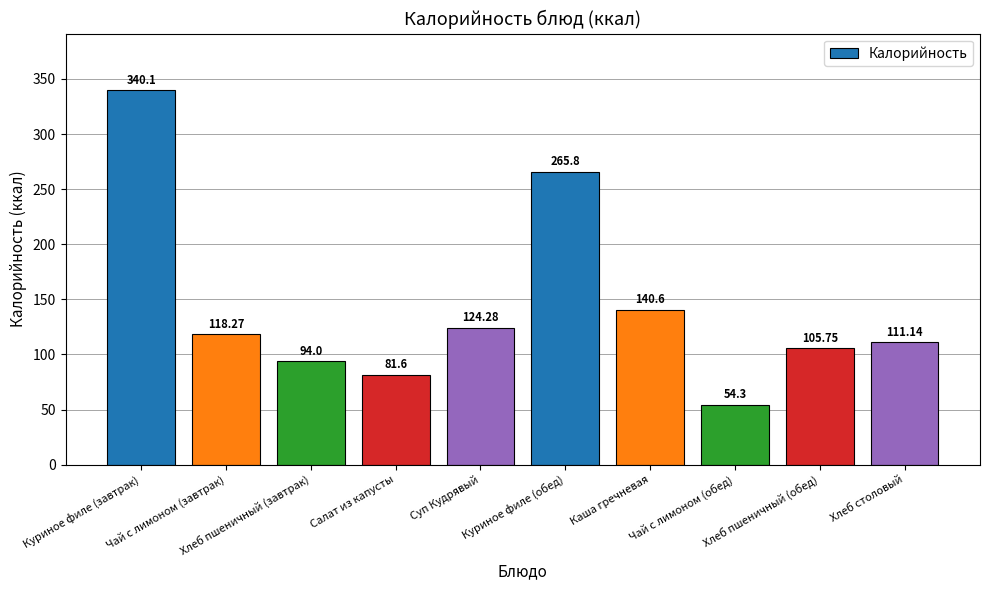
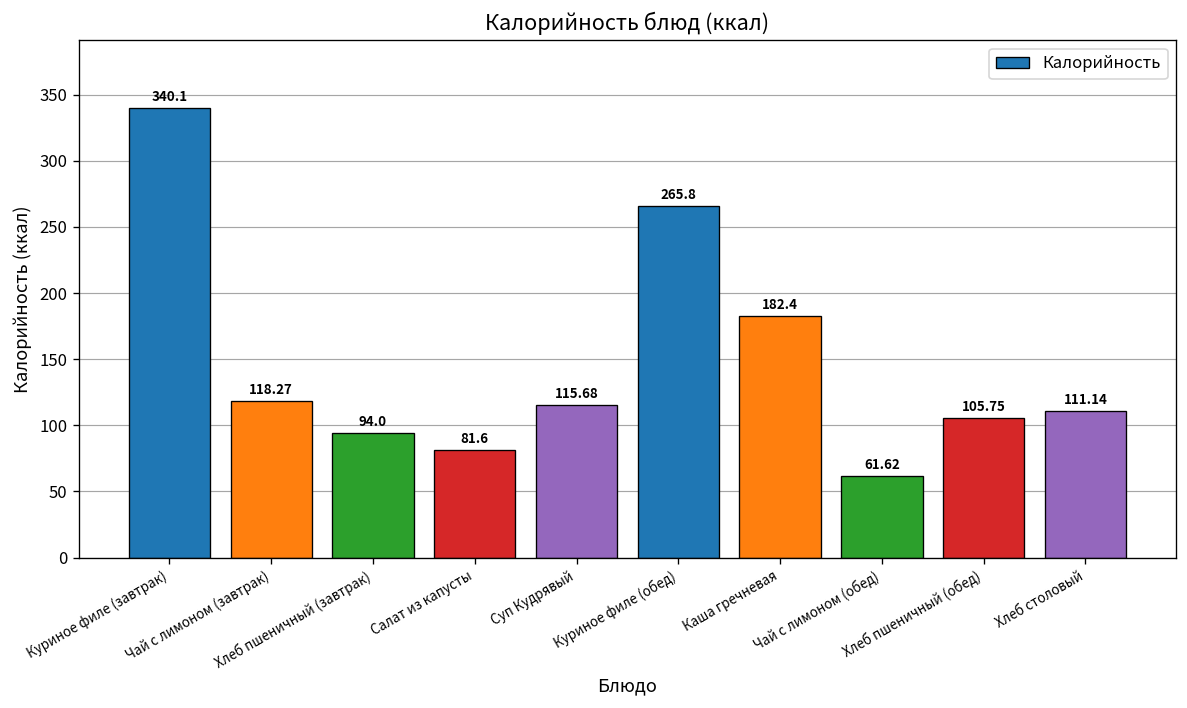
  {
    "Куриное филе (завтрак)": 340.1,
    "Чай с лимоном (завтрак)": 118.27,
    "Хлеб пшеничный (завтрак)": 94.0,
    "Салат из капусты": 81.6,
-   "Суп Кудрявый": 124.28,
+   "Суп Кудрявый": 115.68,
    "Куриное филе (обед)": 265.8,
-   "Каша гречневая": 140.6,
-   "Чай с лимоном (обед)": 54.3,
+   "Каша гречневая": 182.4,
+   "Чай с лимоном (обед)": 61.62,
    "Хлеб пшеничный (обед)": 105.75,
    "Хлеб столовый": 111.14
  }
